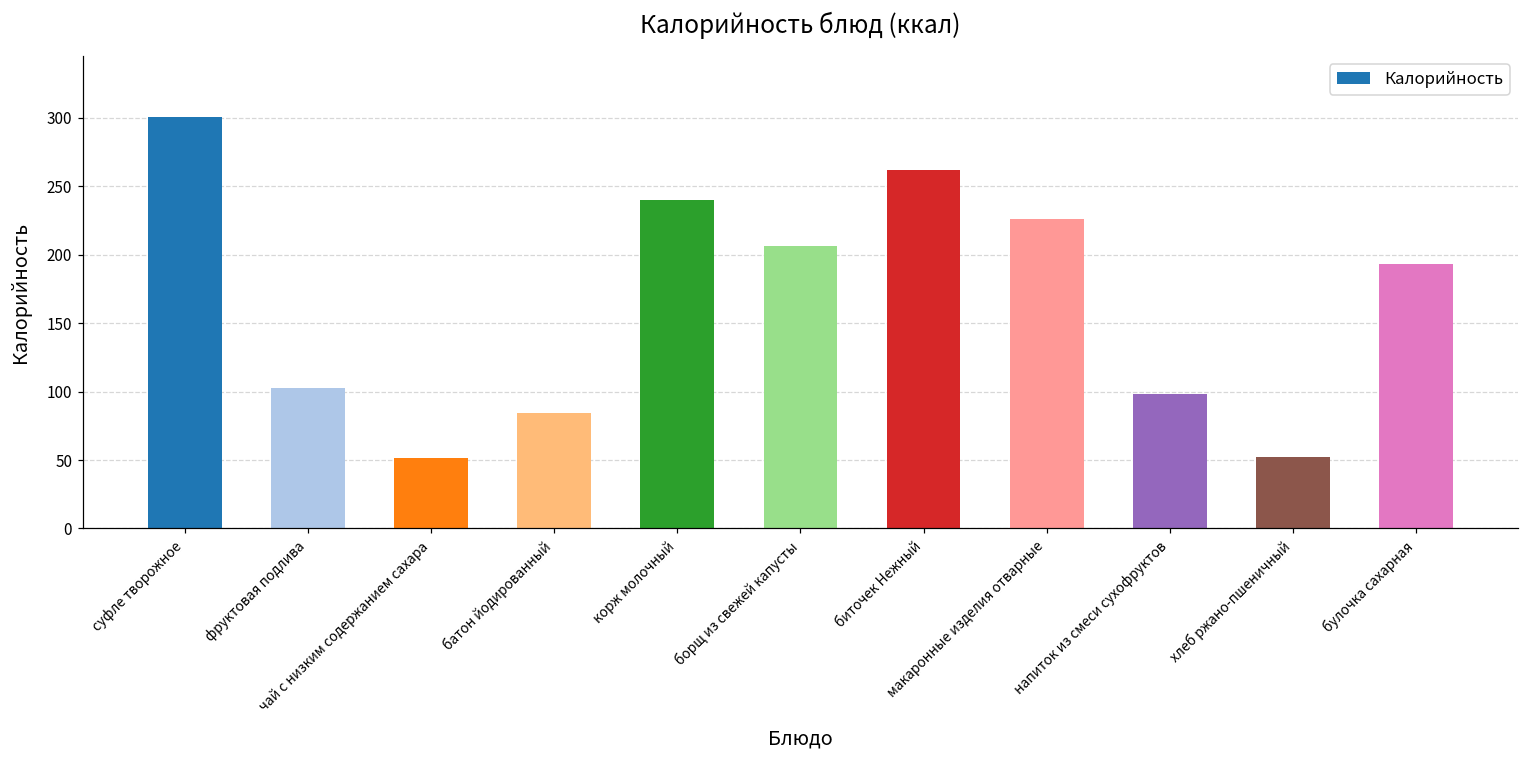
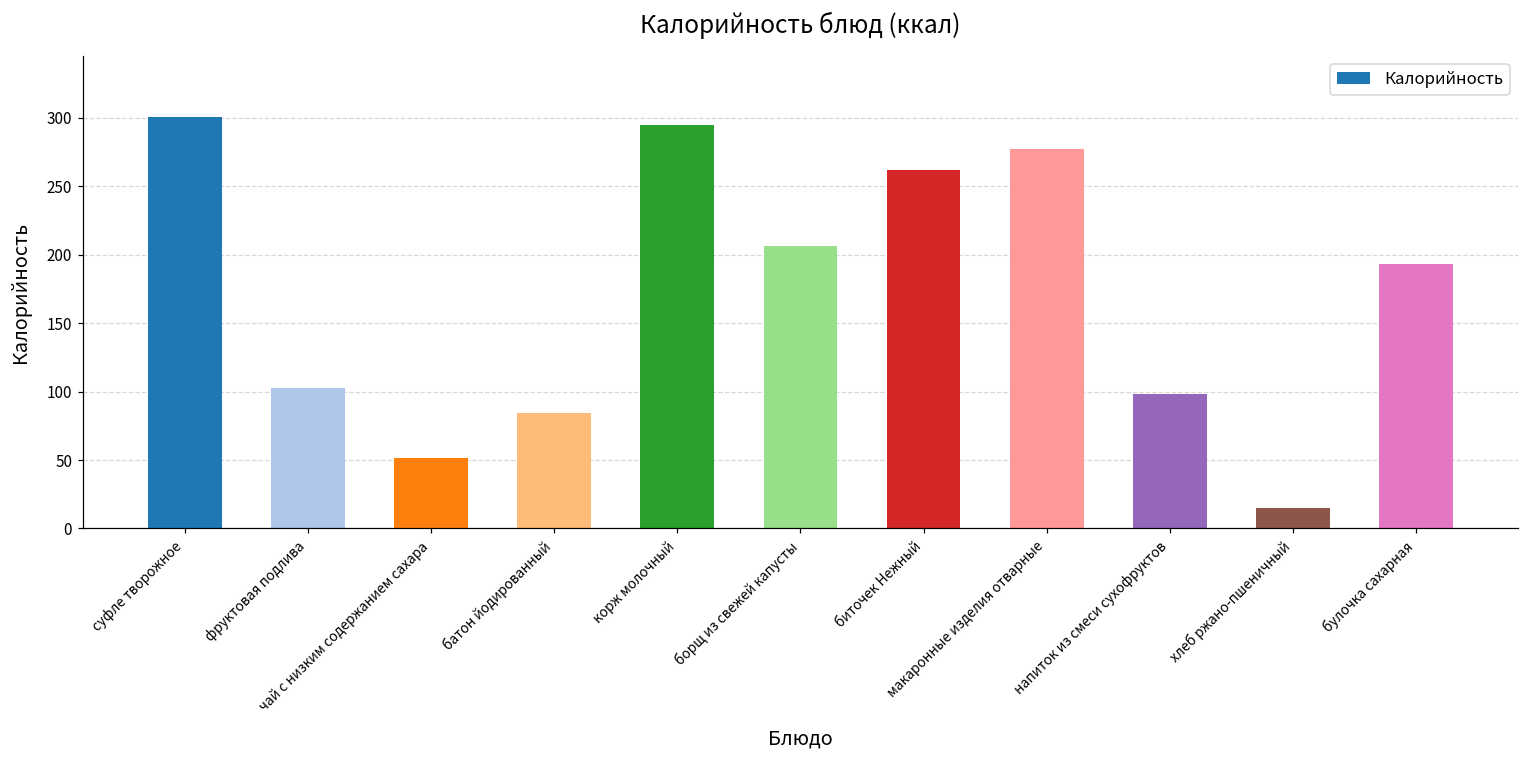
  {
    "суфле творожное": 300,
    "фруктовая подлива": 103,
    "чай с низким содержанием сахара": 51,
    "батон йодированный": 84,
-   "корж молочный": 240,
+   "корж молочный": 295,
    "борщ из свежей капусты": 206,
    "биточек Нежный": 262,
-   "макаронные изделия отварные": 226,
+   "макаронные изделия отварные": 277,
    "напиток из смеси сухофруктов": 99,
-   "хлеб ржано-пшеничный": 52,
+   "хлеб ржано-пшеничный": 15,
    "булочка сахарная": 193
  }
